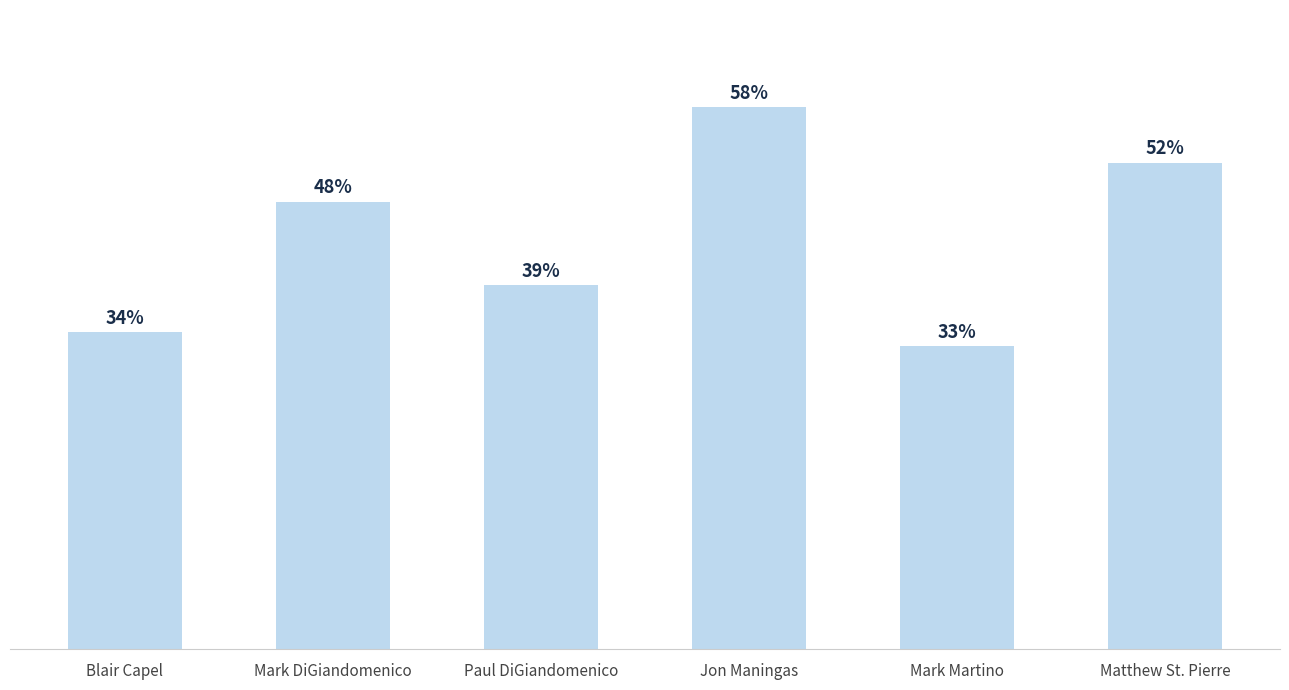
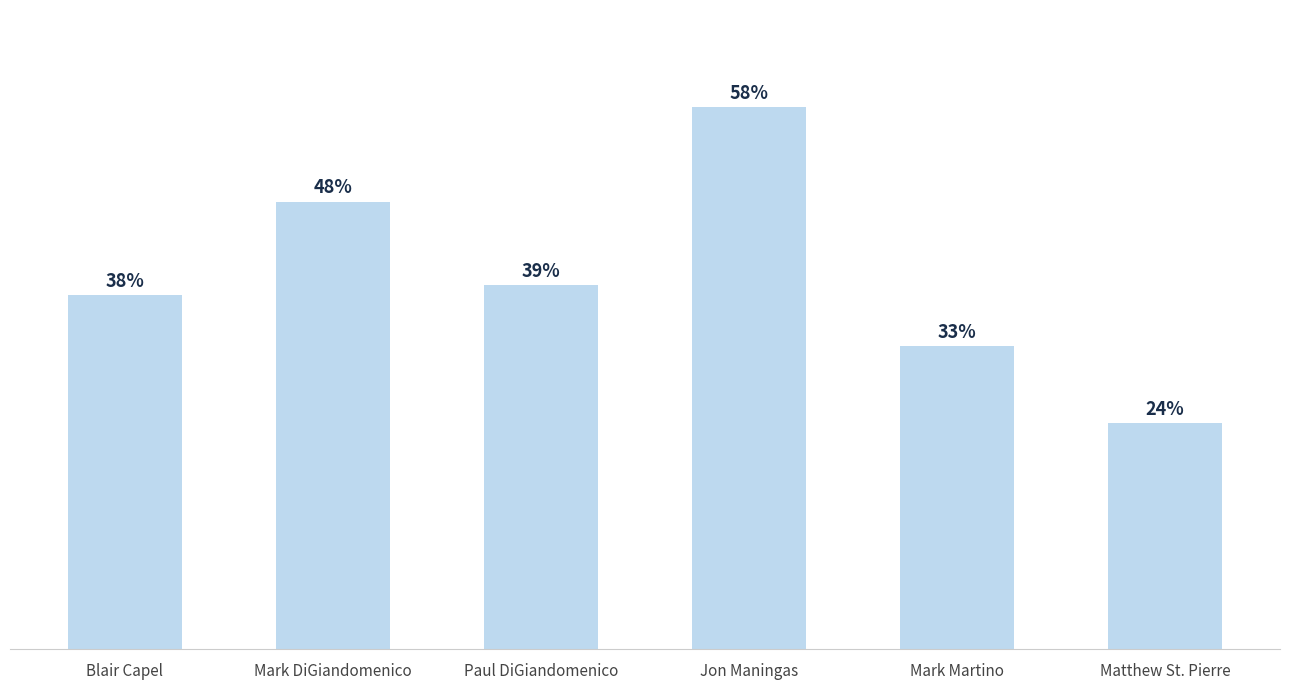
  {
-   "Blair Capel": "34%",
+   "Blair Capel": "38%",
    "Mark DiGiandomenico": "48%",
    "Paul DiGiandomenico": "39%",
    "Jon Maningas": "58%",
    "Mark Martino": "33%",
-   "Matthew St. Pierre": "52%"
+   "Matthew St. Pierre": "24%"
  }
